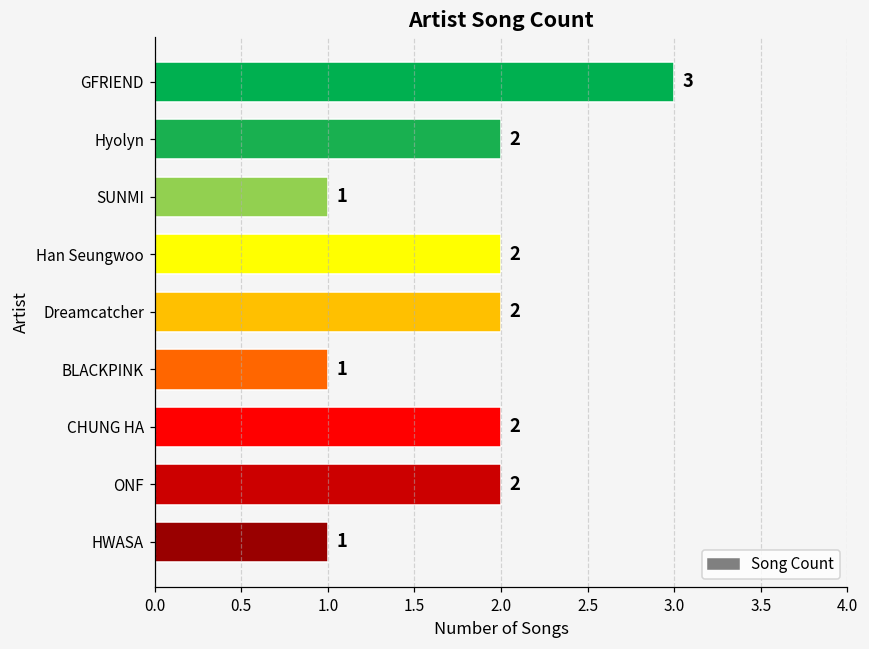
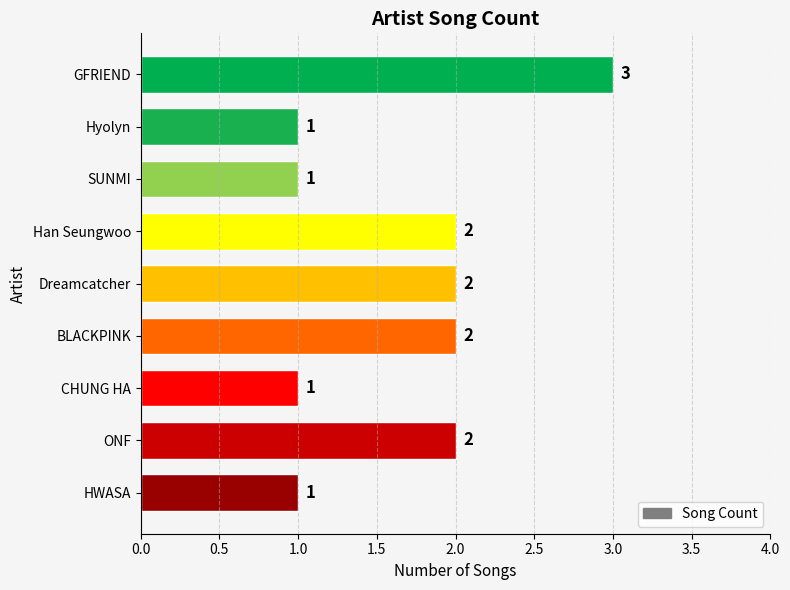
  {
    "GFRIEND": 3,
-   "Hyolyn": 2,
+   "Hyolyn": 1,
    "SUNMI": 1,
    "Han Seungwoo": 2,
    "Dreamcatcher": 2,
-   "BLACKPINK": 1,
-   "CHUNG HA": 2,
+   "BLACKPINK": 2,
+   "CHUNG HA": 1,
    "ONF": 2,
    "HWASA": 1
  }
